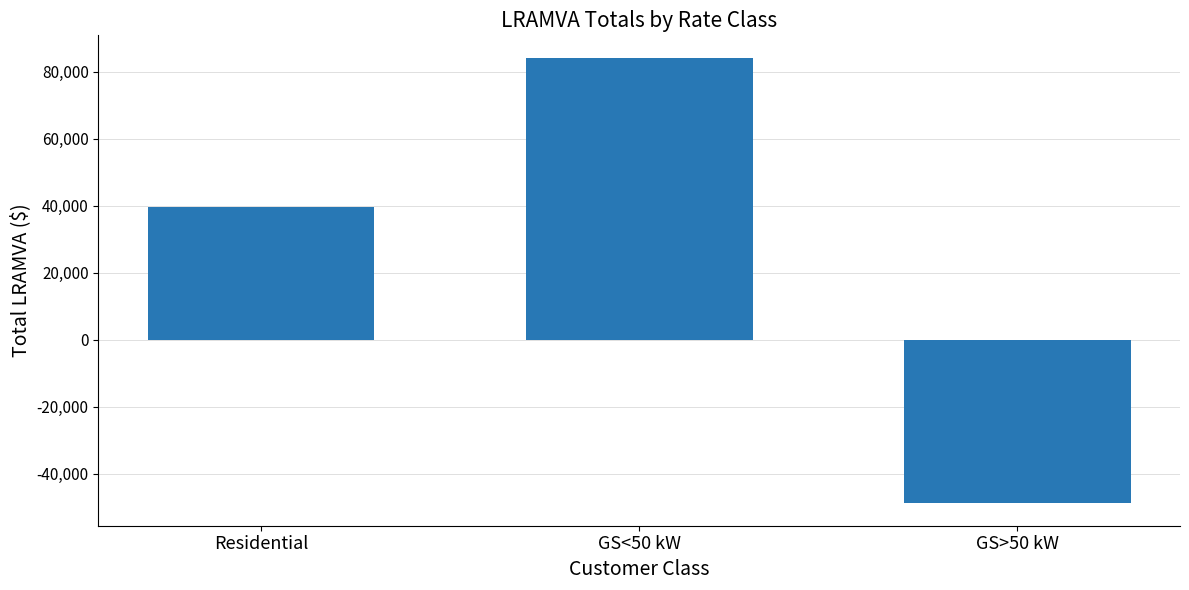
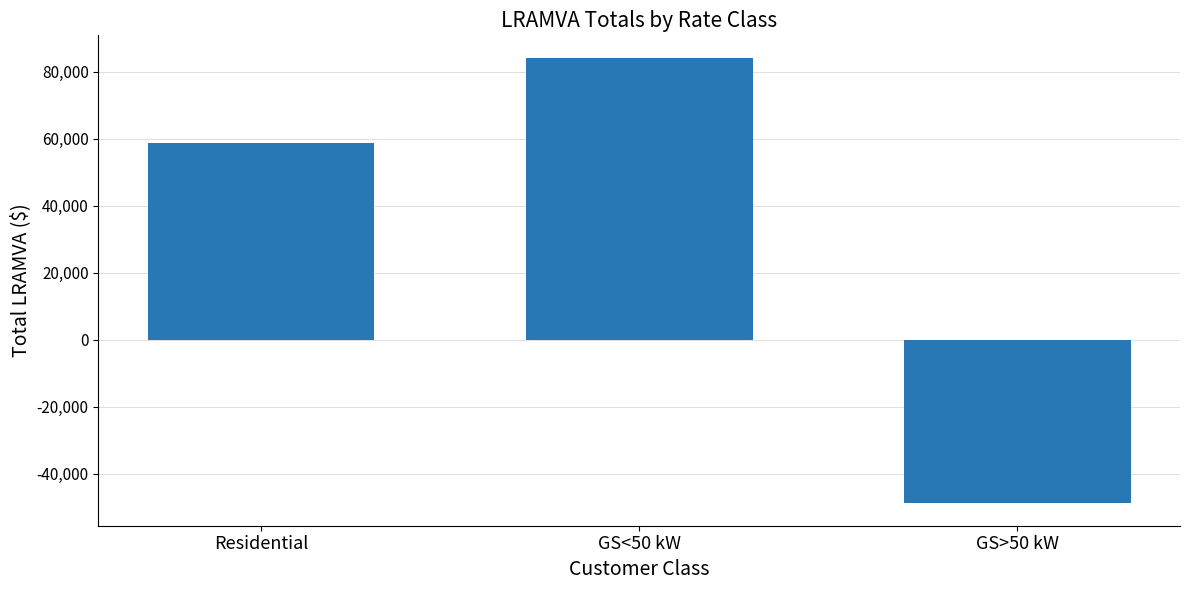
  {
-   "Residential": "40,000",
+   "Residential": "59,000",
    "GS<50 kW": "84,000",
    "GS>50 kW": "-49,000"
  }
